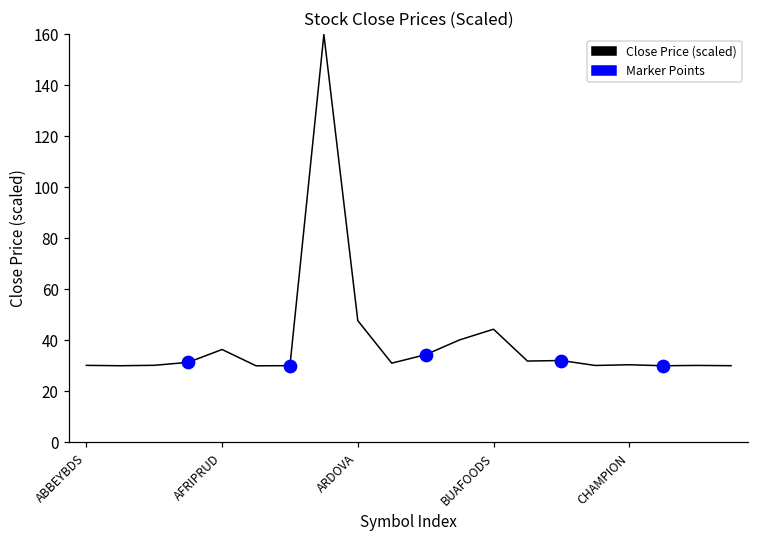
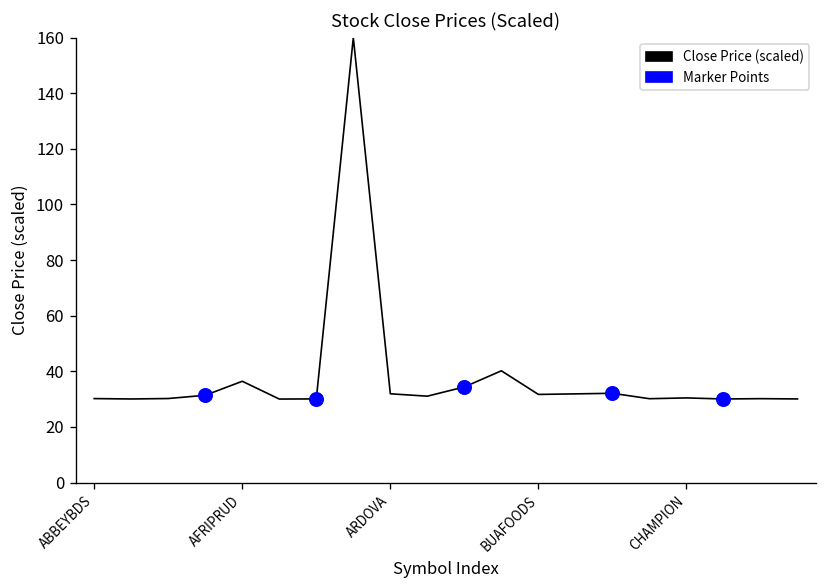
  {
    "Close Price (scaled)": {
      "ABBEYBDS": 30,
      "AFRIPRUD": 36,
-     "ARDOVA": 48,
-     "BUAFOODS": 44,
+     "ARDOVA": 32,
+     "BUAFOODS": 32,
      "CHAMPION": 30
    }
  }
